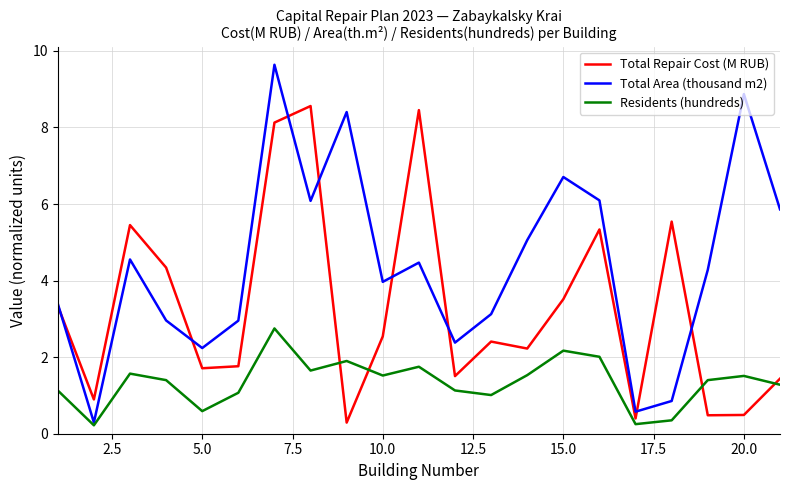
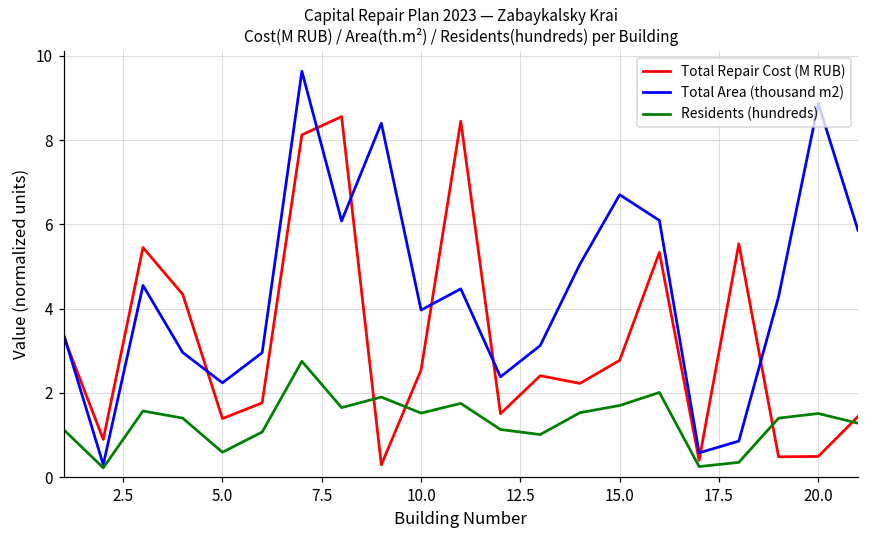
  {
    "Total Repair Cost (M RUB)": {
-     "5.0": 1.7,
+     "5.0": 1.4,
      "10.0": 2.5,
-     "15.0": 3.5,
+     "15.0": 2.8,
      "20.0": 0.5
    },
    "Total Area (thousand m2)": {
      "5.0": 2.2,
      "10.0": 4.0,
      "15.0": 6.7
    },
    "Residents (hundreds)": {
      "5.0": 0.6,
      "10.0": 1.5,
-     "15.0": 2.2,
+     "15.0": 1.7,
      "20.0": 1.5
    }
  }
